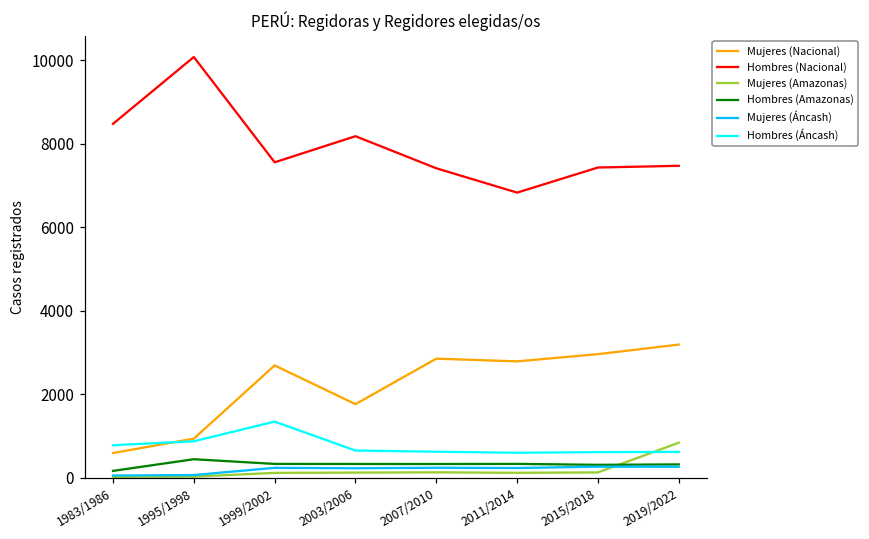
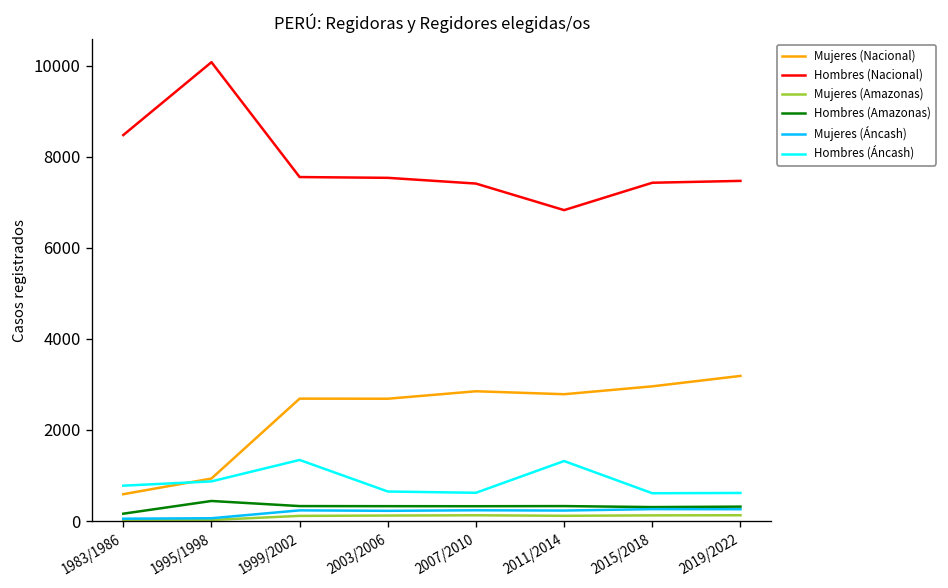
  {
    "Mujeres (Nacional)": {
      "1983/1986": 600,
      "1999/2002": 2700,
-     "2003/2006": 1800,
+     "2003/2006": 2700,
      "2007/2010": 2800,
      "2011/2014": 2800,
      "2015/2018": 3000,
      "2019/2022": 3200
    },
    "Hombres (Nacional)": {
      "1983/1986": 8500,
      "1995/1998": 10100,
      "1999/2002": 7600,
-     "2003/2006": 8200,
+     "2003/2006": 7500,
      "2007/2010": 7400,
      "2011/2014": 6800,
      "2015/2018": 7400,
      "2019/2022": 7500
    },
    "Mujeres (Amazonas)": {
      "1999/2002": 100,
      "2003/2006": 100,
      "2007/2010": 100,
      "2011/2014": 100,
      "2015/2018": 100,
-     "2019/2022": 800
+     "2019/2022": 100
    },
    "Hombres (Amazonas)": {
      "1983/1986": 200,
      "1995/1998": 400,
      "1999/2002": 300,
      "2003/2006": 300,
      "2007/2010": 300,
      "2011/2014": 300
    },
    "Mujeres (Áncash)": {
      "1999/2002": 200,
      "2003/2006": 200,
      "2007/2010": 200,
      "2011/2014": 200
    },
    "Hombres (Áncash)": {
      "1983/1986": 800,
      "1999/2002": 1300,
      "2003/2006": 600,
      "2007/2010": 600,
-     "2011/2014": 600,
+     "2011/2014": 1300,
      "2015/2018": 600,
      "2019/2022": 600
    }
  }
